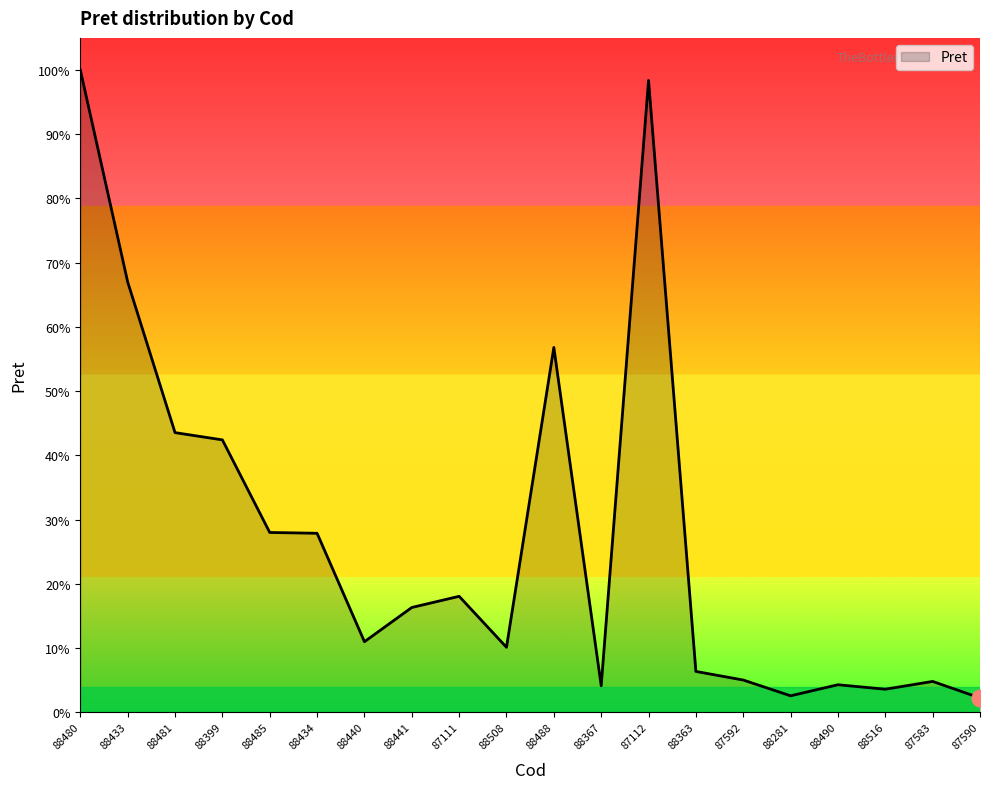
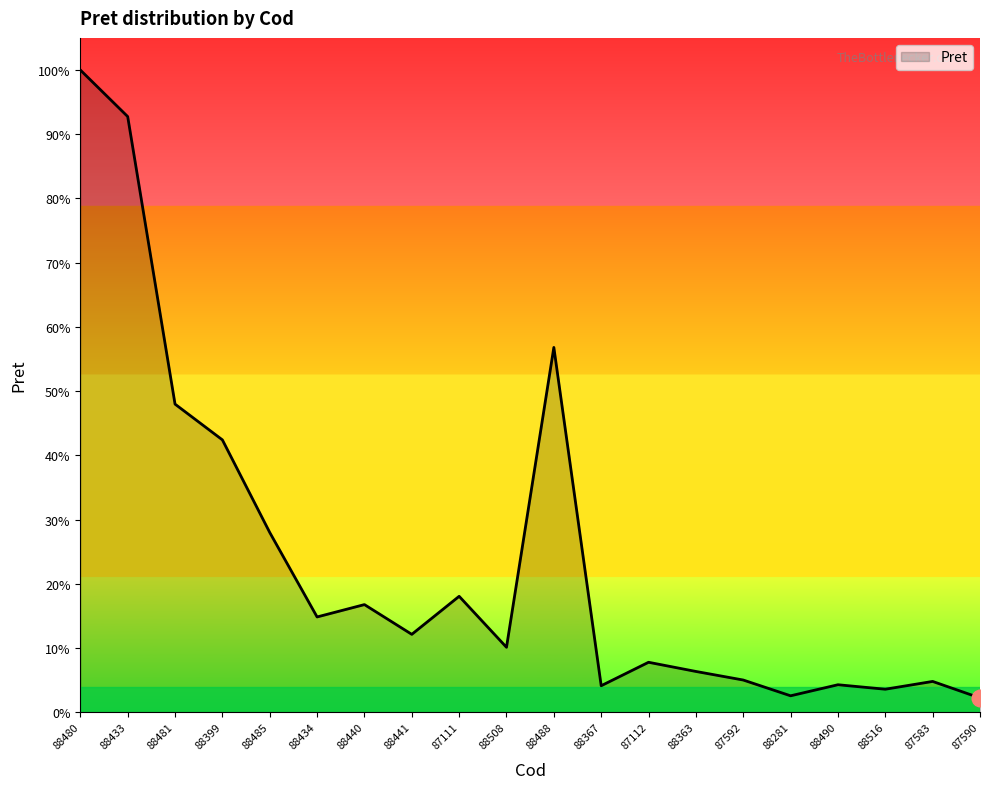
  {
    "Pret": {
      "88480": "100%",
-     "88433": "67%",
-     "88481": "44%",
+     "88433": "93%",
+     "88481": "48%",
      "88399": "42%",
      "88485": "28%",
-     "88434": "28%",
-     "88440": "11%",
-     "88441": "16%",
+     "88434": "15%",
+     "88440": "17%",
+     "88441": "12%",
      "87111": "18%",
      "88508": "10%",
      "88488": "57%",
      "88367": "4%",
-     "87112": "98%",
+     "87112": "8%",
      "88363": "6%",
      "87592": "5%",
      "88490": "4%",
      "87583": "5%"
    }
  }
